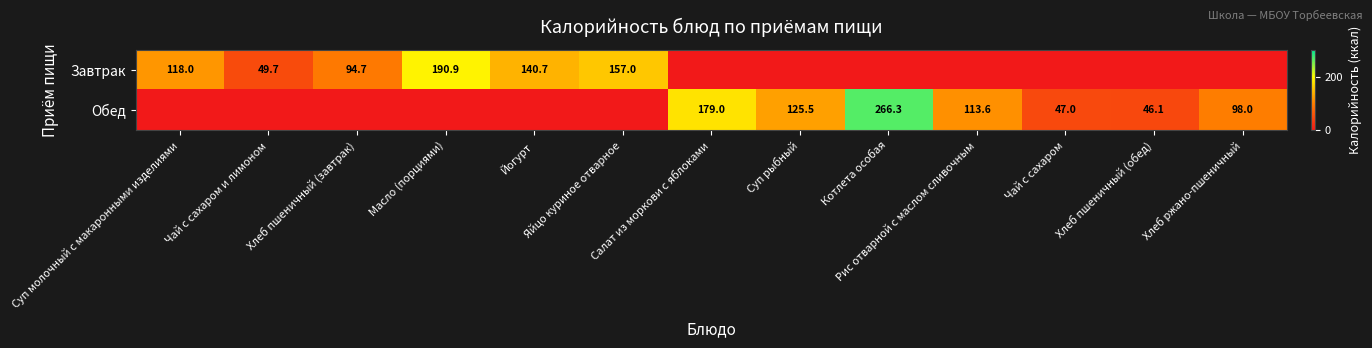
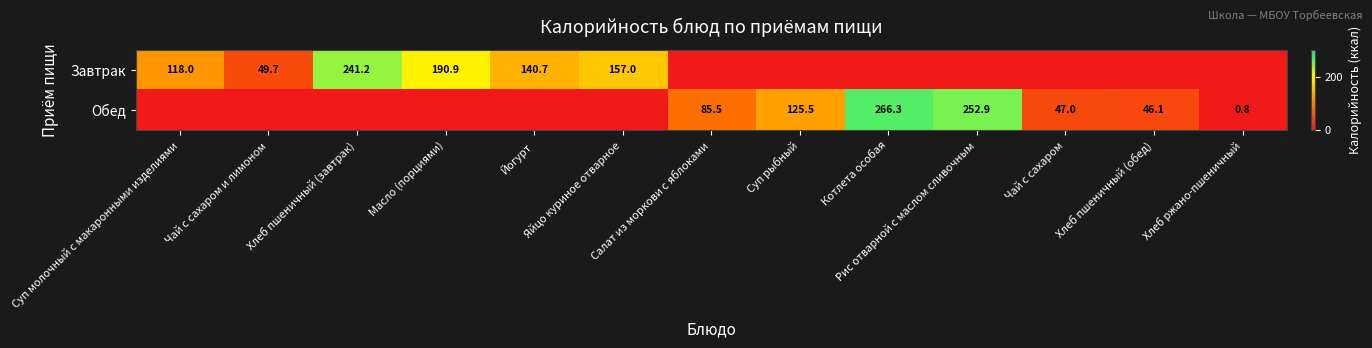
  {
    "Завтрак": {
      "Суп молочный с макаронными изделиями": 118.0,
      "Чай с сахаром и лимоном": 49.7,
-     "Хлеб пшеничный (завтрак)": 94.7,
+     "Хлеб пшеничный (завтрак)": 241.2,
      "Масло (порциями)": 190.9,
      "Йогурт": 140.7,
      "Яйцо куриное отварное": 157.0
    },
    "Обед": {
-     "Салат из моркови с яблоками": 179.0,
+     "Салат из моркови с яблоками": 85.5,
      "Суп рыбный": 125.5,
      "Котлета особая": 266.3,
-     "Рис отварной с маслом сливочным": 113.6,
+     "Рис отварной с маслом сливочным": 252.9,
      "Чай с сахаром": 47.0,
      "Хлеб пшеничный (обед)": 46.1,
-     "Хлеб ржано-пшеничный": 98.0
+     "Хлеб ржано-пшеничный": 0.8
    }
  }
